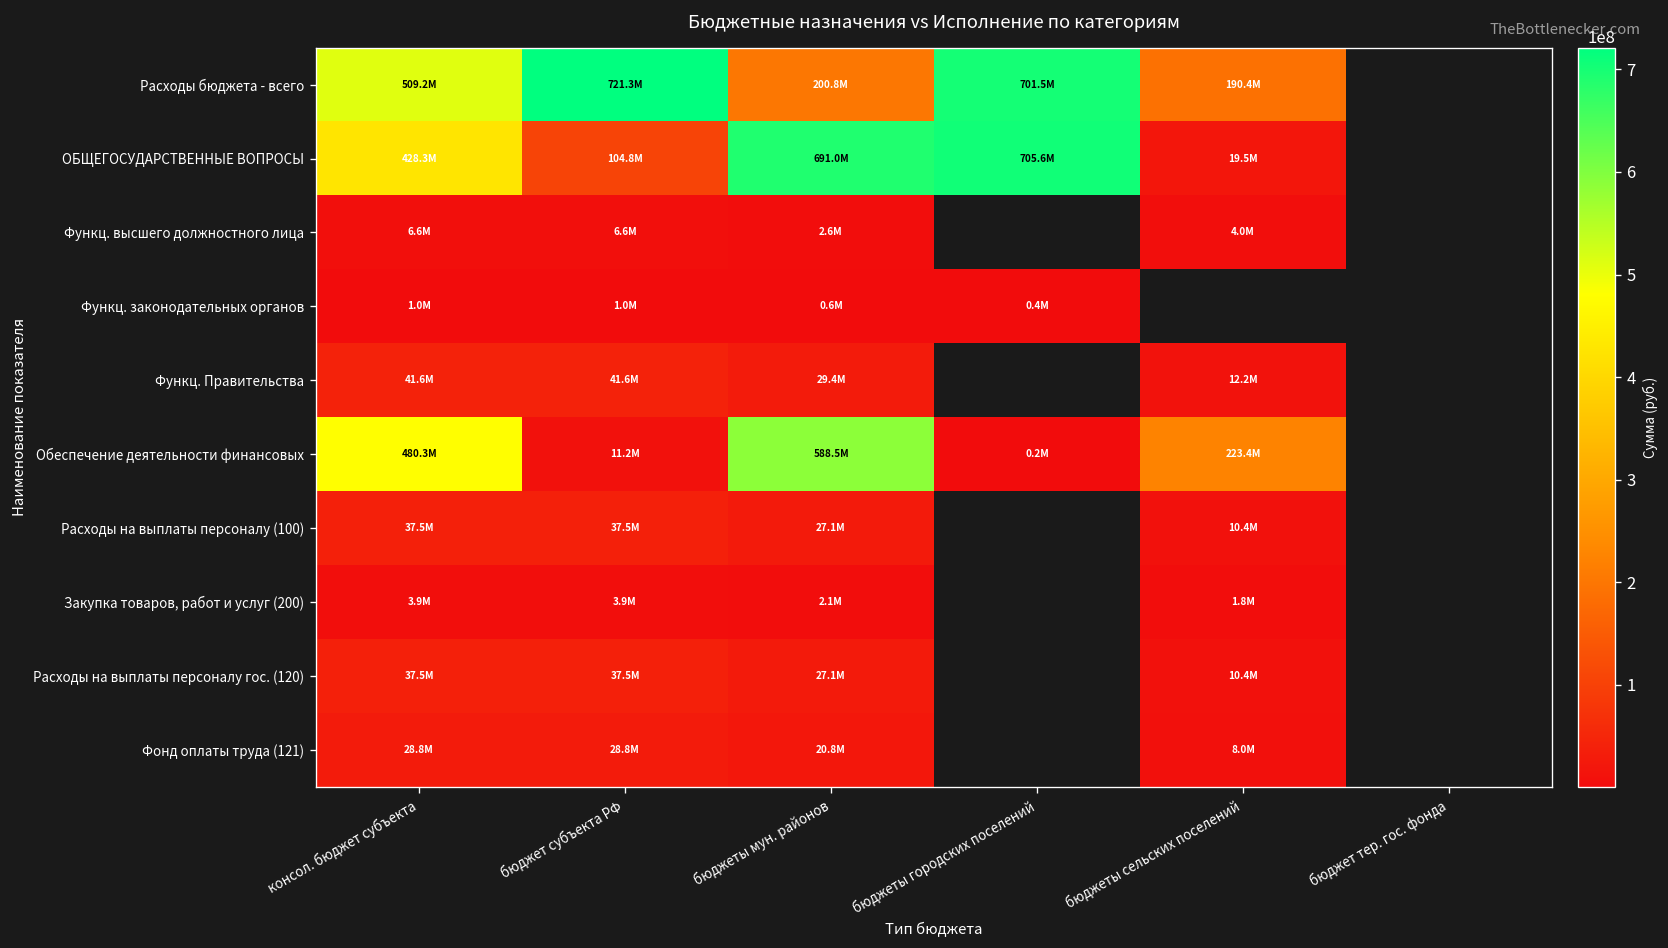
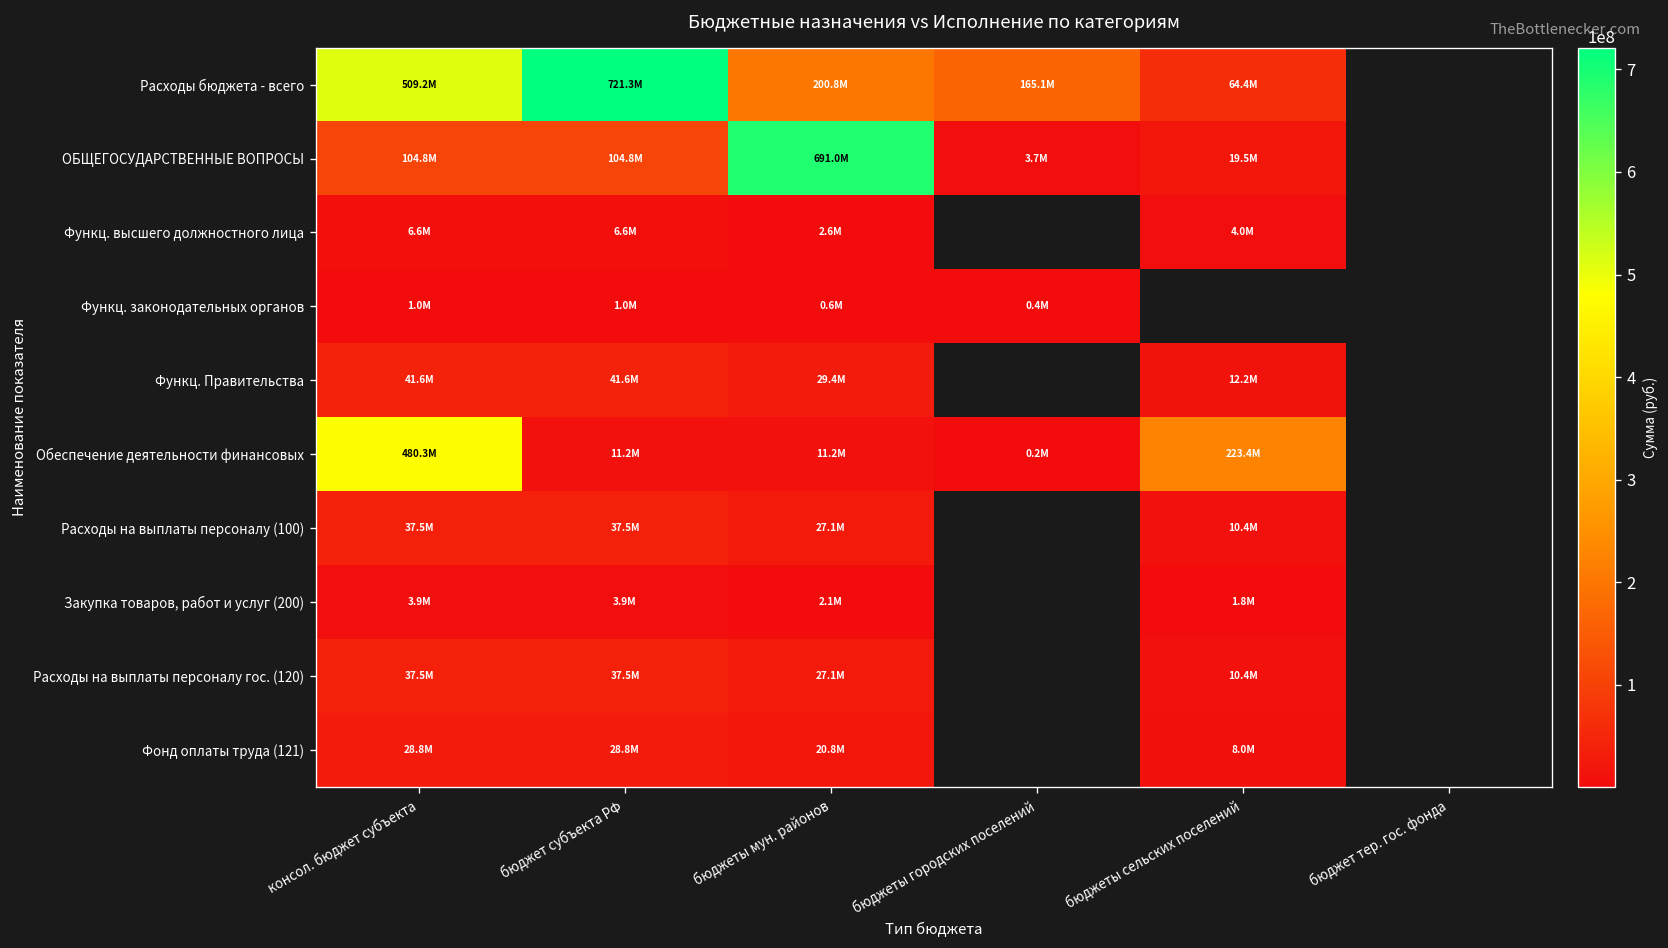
  {
    "Расходы бюджета - всего": {
      "консол. бюджет субъекта": "509.2M",
      "бюджет субъекта РФ": "721.3M",
      "бюджеты мун. районов": "200.8M",
-     "бюджеты городских поселений": "701.5M",
-     "бюджеты сельских поселений": "190.4M"
+     "бюджеты городских поселений": "165.1M",
+     "бюджеты сельских поселений": "64.4M"
    },
    "ОБЩЕГОСУДАРСТВЕННЫЕ ВОПРОСЫ": {
-     "консол. бюджет субъекта": "428.3M",
+     "консол. бюджет субъекта": "104.8M",
      "бюджет субъекта РФ": "104.8M",
      "бюджеты мун. районов": "691.0M",
-     "бюджеты городских поселений": "705.6M",
+     "бюджеты городских поселений": "3.7M",
      "бюджеты сельских поселений": "19.5M"
    },
    "Функц. высшего должностного лица": {
      "консол. бюджет субъекта": "6.6M",
      "бюджет субъекта РФ": "6.6M",
      "бюджеты мун. районов": "2.6M",
      "бюджеты сельских поселений": "4.0M"
    },
    "Функц. законодательных органов": {
      "консол. бюджет субъекта": "1.0M",
      "бюджет субъекта РФ": "1.0M",
      "бюджеты мун. районов": "0.6M",
      "бюджеты городских поселений": "0.4M"
    },
    "Функц. Правительства": {
      "консол. бюджет субъекта": "41.6M",
      "бюджет субъекта РФ": "41.6M",
      "бюджеты мун. районов": "29.4M",
      "бюджеты сельских поселений": "12.2M"
    },
    "Обеспечение деятельности финансовых": {
      "консол. бюджет субъекта": "480.3M",
      "бюджет субъекта РФ": "11.2M",
-     "бюджеты мун. районов": "588.5M",
+     "бюджеты мун. районов": "11.2M",
      "бюджеты городских поселений": "0.2M",
      "бюджеты сельских поселений": "223.4M"
    },
    "Расходы на выплаты персоналу (100)": {
      "консол. бюджет субъекта": "37.5M",
      "бюджет субъекта РФ": "37.5M",
      "бюджеты мун. районов": "27.1M",
      "бюджеты сельских поселений": "10.4M"
    },
    "Закупка товаров, работ и услуг (200)": {
      "консол. бюджет субъекта": "3.9M",
      "бюджет субъекта РФ": "3.9M",
      "бюджеты мун. районов": "2.1M",
      "бюджеты сельских поселений": "1.8M"
    },
    "Расходы на выплаты персоналу гос. (120)": {
      "консол. бюджет субъекта": "37.5M",
      "бюджет субъекта РФ": "37.5M",
      "бюджеты мун. районов": "27.1M",
      "бюджеты сельских поселений": "10.4M"
    },
    "Фонд оплаты труда (121)": {
      "консол. бюджет субъекта": "28.8M",
      "бюджет субъекта РФ": "28.8M",
      "бюджеты мун. районов": "20.8M",
      "бюджеты сельских поселений": "8.0M"
    }
  }
